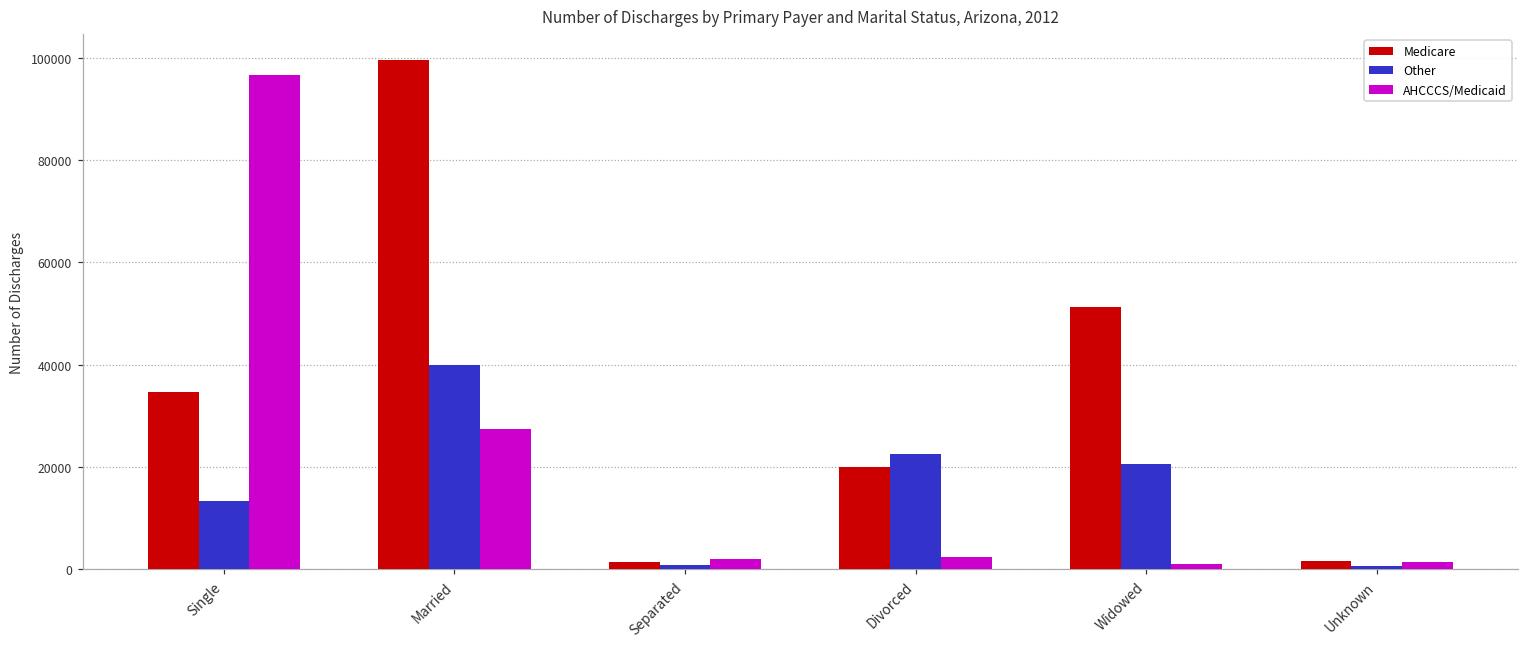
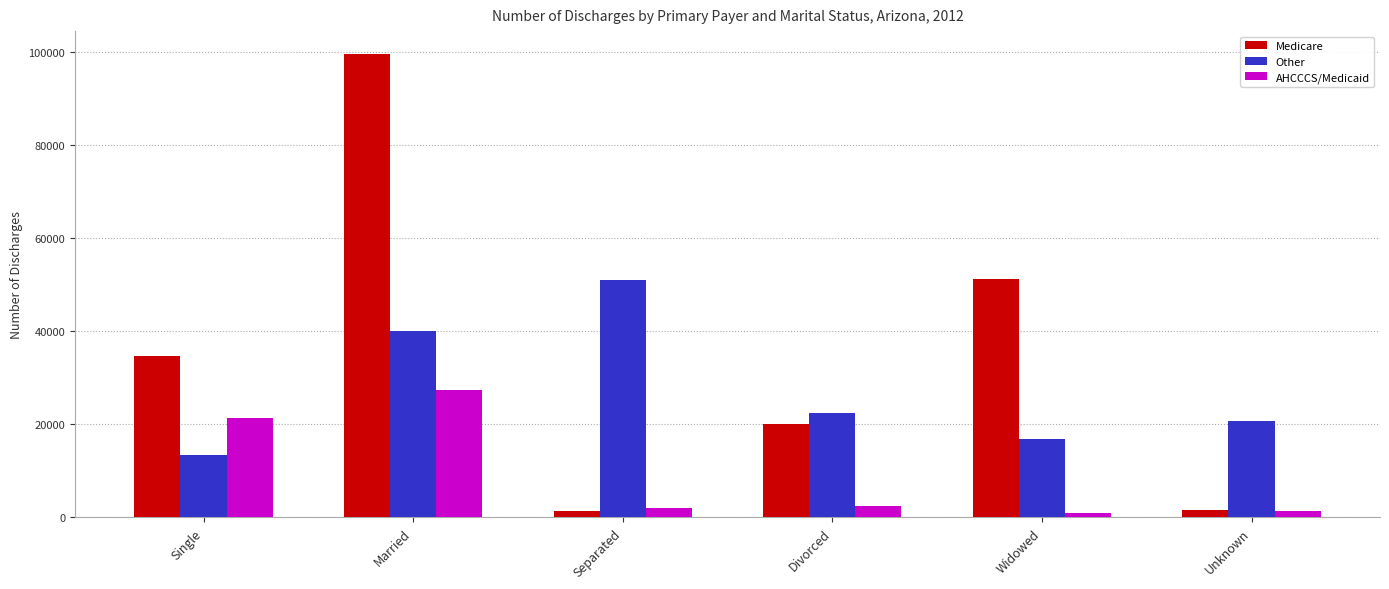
  {
    "Medicare": {
      "Single": 35000,
      "Married": 100000,
      "Separated": 1000,
      "Divorced": 20000,
      "Widowed": 51000,
      "Unknown": 2000
    },
    "Other": {
      "Single": 13000,
      "Married": 40000,
-     "Separated": 1000,
+     "Separated": 51000,
      "Divorced": 23000,
-     "Widowed": 21000,
-     "Unknown": 1000
+     "Widowed": 17000,
+     "Unknown": 21000
    },
    "AHCCCS/Medicaid": {
-     "Single": 97000,
+     "Single": 21000,
      "Married": 28000,
      "Separated": 2000,
      "Divorced": 2000,
      "Widowed": 1000,
      "Unknown": 1000
    }
  }
